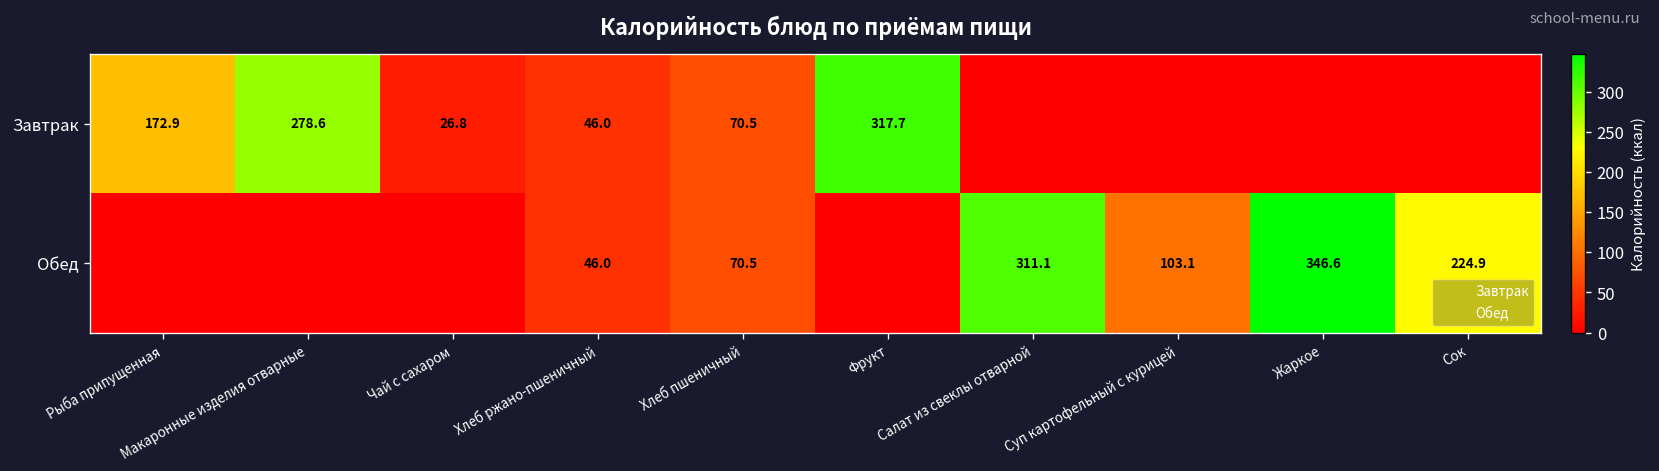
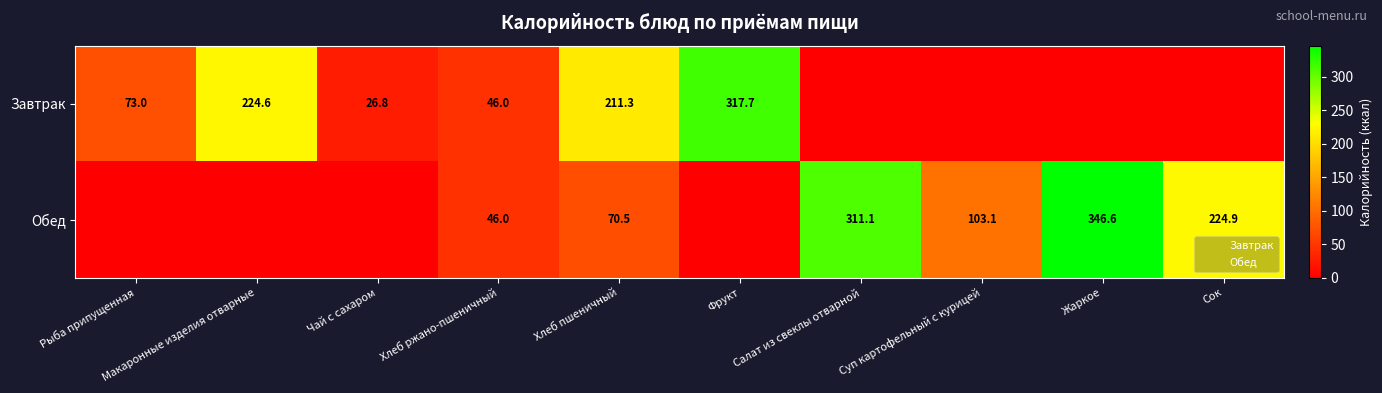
  {
    "Завтрак": {
-     "Рыба припущенная": 172.9,
-     "Макаронные изделия отварные": 278.6,
-     "Хлеб пшеничный": 70.5
+     "Рыба припущенная": 73.0,
+     "Макаронные изделия отварные": 224.6,
+     "Хлеб пшеничный": 211.3
    }
  }
